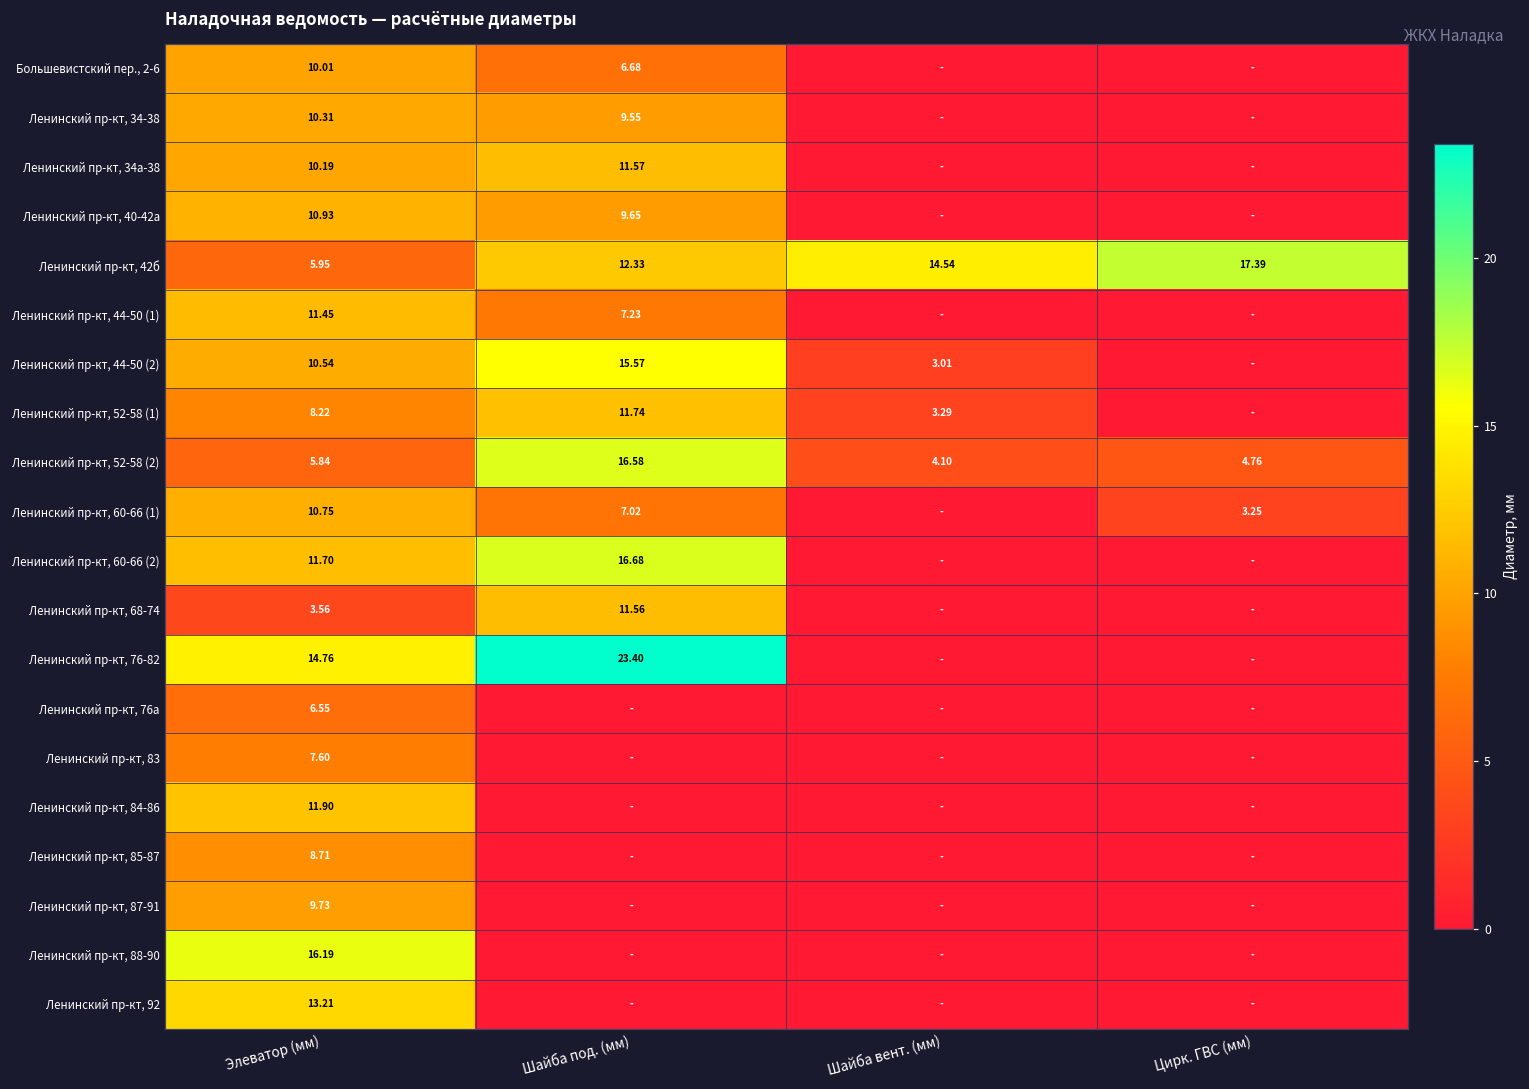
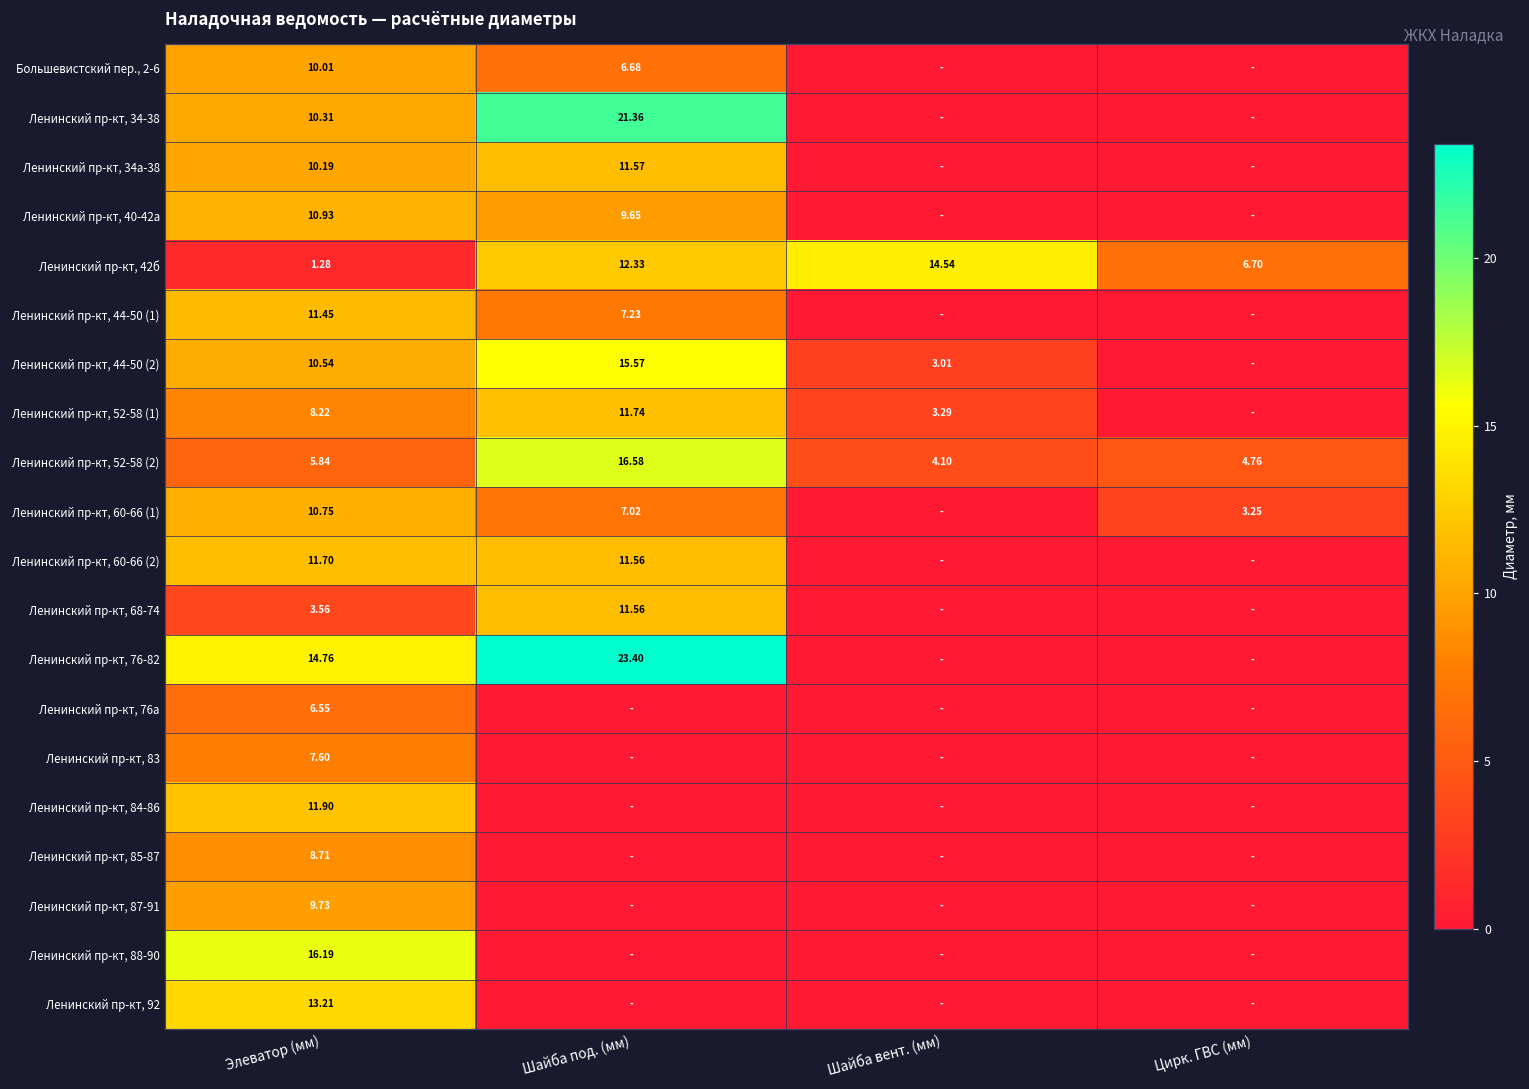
  {
    "Большевистский пер., 2-6": {
      "Элеватор (мм)": 10.01,
      "Шайба под. (мм)": 6.68
    },
    "Ленинский пр-кт, 34-38": {
      "Элеватор (мм)": 10.31,
-     "Шайба под. (мм)": 9.55
+     "Шайба под. (мм)": 21.36
    },
    "Ленинский пр-кт, 34а-38": {
      "Элеватор (мм)": 10.19,
      "Шайба под. (мм)": 11.57
    },
    "Ленинский пр-кт, 40-42а": {
      "Элеватор (мм)": 10.93,
      "Шайба под. (мм)": 9.65
    },
    "Ленинский пр-кт, 42б": {
-     "Элеватор (мм)": 5.95,
+     "Элеватор (мм)": 1.28,
      "Шайба под. (мм)": 12.33,
      "Шайба вент. (мм)": 14.54,
-     "Цирк. ГВС (мм)": 17.39
+     "Цирк. ГВС (мм)": 6.70
    },
    "Ленинский пр-кт, 44-50 (1)": {
      "Элеватор (мм)": 11.45,
      "Шайба под. (мм)": 7.23
    },
    "Ленинский пр-кт, 44-50 (2)": {
      "Элеватор (мм)": 10.54,
      "Шайба под. (мм)": 15.57,
      "Шайба вент. (мм)": 3.01
    },
    "Ленинский пр-кт, 52-58 (1)": {
      "Элеватор (мм)": 8.22,
      "Шайба под. (мм)": 11.74,
      "Шайба вент. (мм)": 3.29
    },
    "Ленинский пр-кт, 52-58 (2)": {
      "Элеватор (мм)": 5.84,
      "Шайба под. (мм)": 16.58,
      "Шайба вент. (мм)": 4.10,
      "Цирк. ГВС (мм)": 4.76
    },
    "Ленинский пр-кт, 60-66 (1)": {
      "Элеватор (мм)": 10.75,
      "Шайба под. (мм)": 7.02,
      "Цирк. ГВС (мм)": 3.25
    },
    "Ленинский пр-кт, 60-66 (2)": {
      "Элеватор (мм)": 11.70,
-     "Шайба под. (мм)": 16.68
+     "Шайба под. (мм)": 11.56
    },
    "Ленинский пр-кт, 68-74": {
      "Элеватор (мм)": 3.56,
      "Шайба под. (мм)": 11.56
    },
    "Ленинский пр-кт, 76-82": {
      "Элеватор (мм)": 14.76,
      "Шайба под. (мм)": 23.40
    },
    "Ленинский пр-кт, 76а": {
      "Элеватор (мм)": 6.55
    },
    "Ленинский пр-кт, 83": {
      "Элеватор (мм)": 7.60
    },
    "Ленинский пр-кт, 84-86": {
      "Элеватор (мм)": 11.90
    },
    "Ленинский пр-кт, 85-87": {
      "Элеватор (мм)": 8.71
    },
    "Ленинский пр-кт, 87-91": {
      "Элеватор (мм)": 9.73
    },
    "Ленинский пр-кт, 88-90": {
      "Элеватор (мм)": 16.19
    },
    "Ленинский пр-кт, 92": {
      "Элеватор (мм)": 13.21
    }
  }
